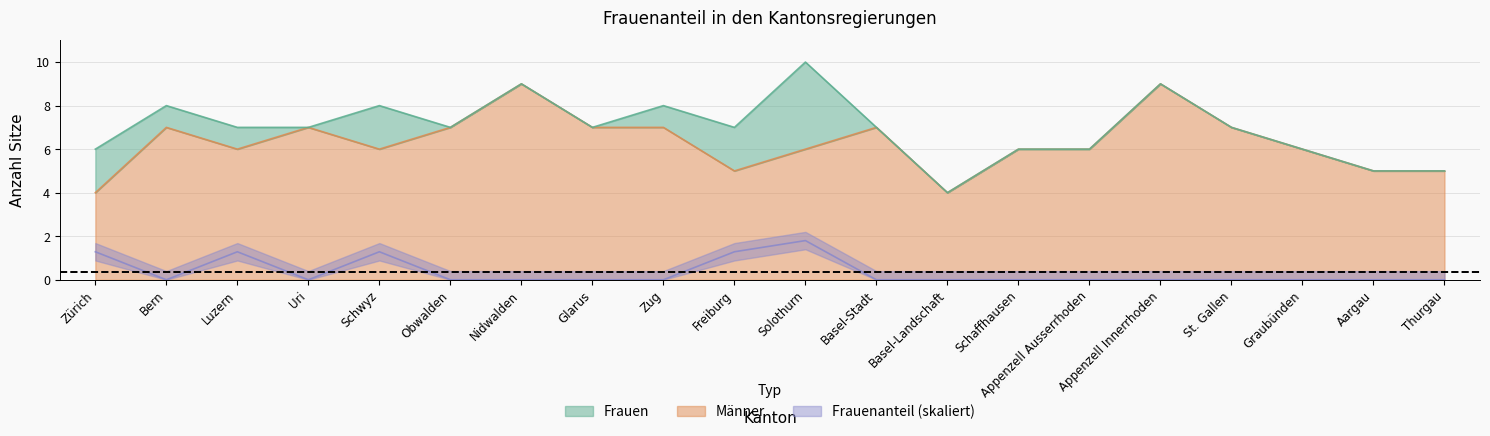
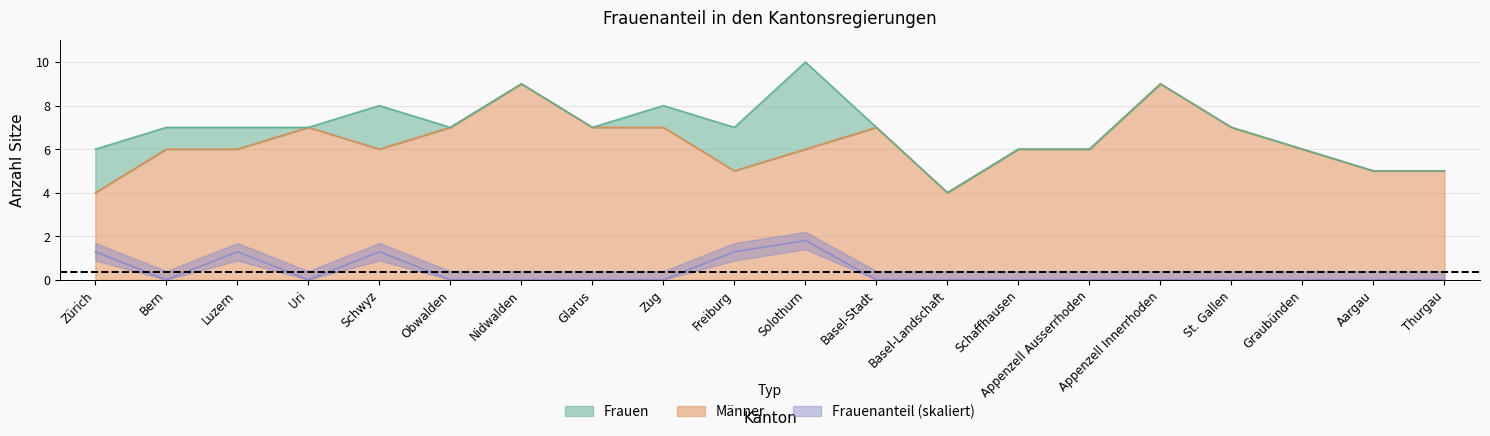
  {
    "Männer": {
      "Zürich": 4,
-     "Bern": 7,
+     "Bern": 6,
      "Luzern": 6,
      "Schwyz": 6,
      "Zug": 7,
      "Freiburg": 5,
      "Solothurn": 6
    },
    "Frauen": {
      "Zürich": 2,
      "Bern": 1,
      "Luzern": 1,
      "Schwyz": 2,
      "Zug": 1,
      "Freiburg": 2,
      "Solothurn": 4
    }
  }
